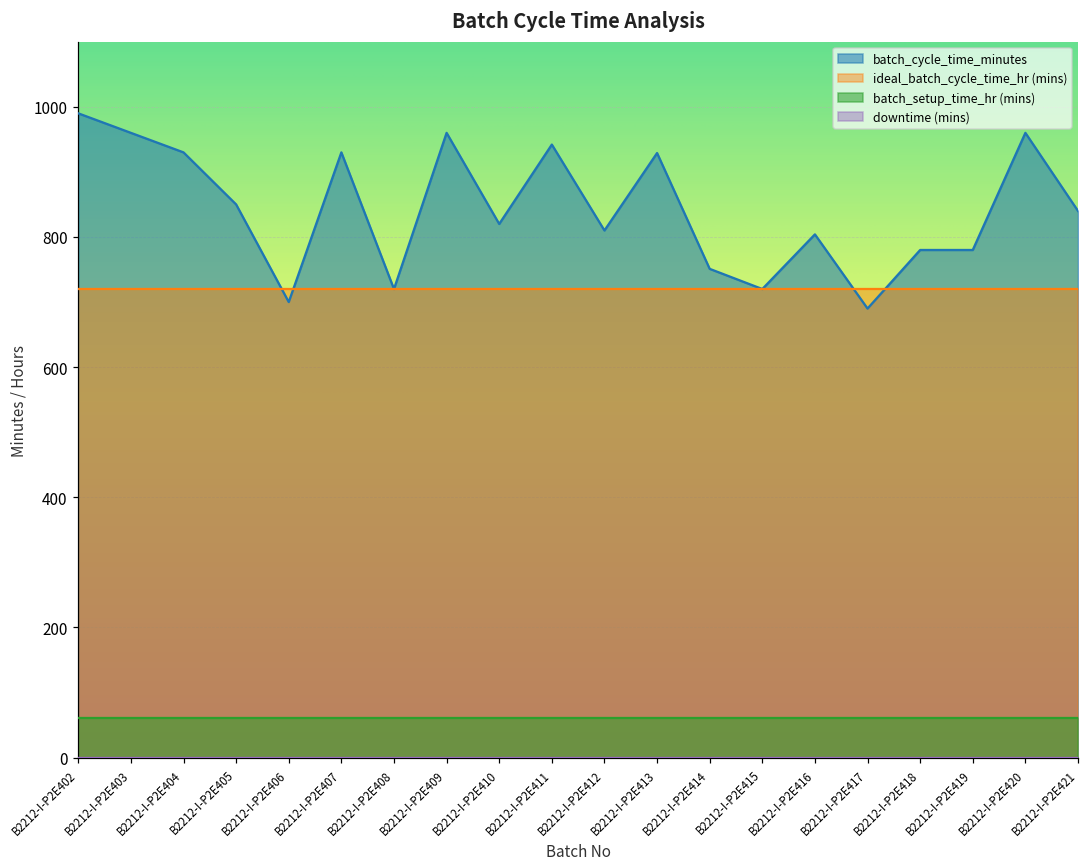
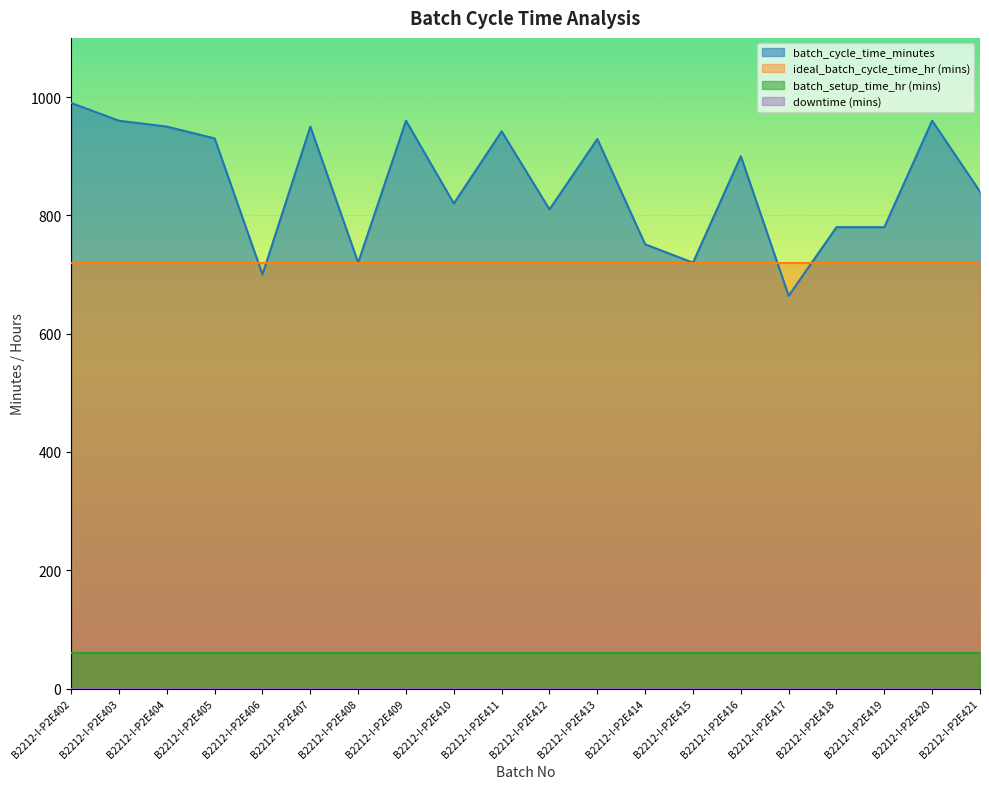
  {
    "batch_cycle_time_minutes": {
      "B2212-I-P2E402": 990,
      "B2212-I-P2E403": 960,
-     "B2212-I-P2E404": 930,
-     "B2212-I-P2E405": 850,
+     "B2212-I-P2E404": 950,
+     "B2212-I-P2E405": 930,
      "B2212-I-P2E406": 700,
-     "B2212-I-P2E407": 930,
+     "B2212-I-P2E407": 950,
      "B2212-I-P2E409": 960,
      "B2212-I-P2E410": 820,
      "B2212-I-P2E411": 940,
      "B2212-I-P2E412": 810,
      "B2212-I-P2E413": 930,
      "B2212-I-P2E414": 750,
-     "B2212-I-P2E416": 800,
-     "B2212-I-P2E417": 690,
+     "B2212-I-P2E416": 900,
+     "B2212-I-P2E417": 660,
      "B2212-I-P2E418": 780,
      "B2212-I-P2E419": 780,
      "B2212-I-P2E420": 960,
      "B2212-I-P2E421": 840
    },
    "ideal_batch_cycle_time_hr (mins)": {
      "B2212-I-P2E402": 720,
      "B2212-I-P2E403": 720,
      "B2212-I-P2E404": 720,
      "B2212-I-P2E405": 720,
      "B2212-I-P2E406": 720,
      "B2212-I-P2E407": 720,
      "B2212-I-P2E409": 720,
      "B2212-I-P2E410": 720,
      "B2212-I-P2E411": 720,
      "B2212-I-P2E412": 720,
      "B2212-I-P2E413": 720,
      "B2212-I-P2E414": 720,
      "B2212-I-P2E416": 720,
      "B2212-I-P2E417": 720,
      "B2212-I-P2E418": 720,
      "B2212-I-P2E419": 720,
      "B2212-I-P2E420": 720,
      "B2212-I-P2E421": 720
    },
    "batch_setup_time_hr (mins)": {
      "B2212-I-P2E402": 60,
      "B2212-I-P2E403": 60,
      "B2212-I-P2E404": 60,
      "B2212-I-P2E405": 60,
      "B2212-I-P2E406": 60,
      "B2212-I-P2E407": 60,
      "B2212-I-P2E408": 60,
      "B2212-I-P2E409": 60,
      "B2212-I-P2E410": 60,
      "B2212-I-P2E411": 60,
      "B2212-I-P2E412": 60,
      "B2212-I-P2E413": 60,
      "B2212-I-P2E414": 60,
      "B2212-I-P2E415": 60,
      "B2212-I-P2E416": 60,
      "B2212-I-P2E417": 60,
      "B2212-I-P2E418": 60,
      "B2212-I-P2E419": 60,
      "B2212-I-P2E420": 60,
      "B2212-I-P2E421": 60
    },
    "downtime (mins)": {
      "B2212-I-P2E402": 0,
      "B2212-I-P2E403": 0,
      "B2212-I-P2E404": 0,
      "B2212-I-P2E405": 0,
      "B2212-I-P2E406": 0,
      "B2212-I-P2E407": 0,
      "B2212-I-P2E408": 0,
      "B2212-I-P2E409": 0,
      "B2212-I-P2E410": 0,
      "B2212-I-P2E411": 0,
      "B2212-I-P2E412": 0,
      "B2212-I-P2E413": 0,
      "B2212-I-P2E414": 0,
      "B2212-I-P2E415": 0,
      "B2212-I-P2E416": 0,
      "B2212-I-P2E417": 0,
      "B2212-I-P2E418": 0,
      "B2212-I-P2E419": 0,
      "B2212-I-P2E420": 0,
      "B2212-I-P2E421": 0
    }
  }
